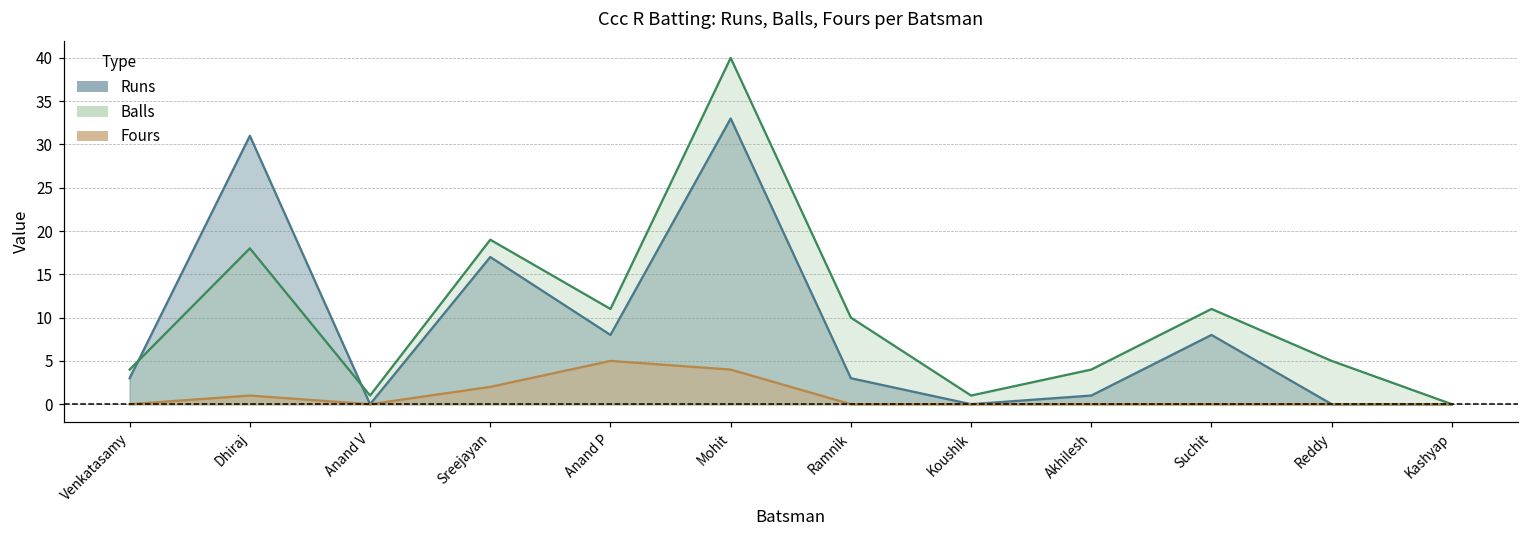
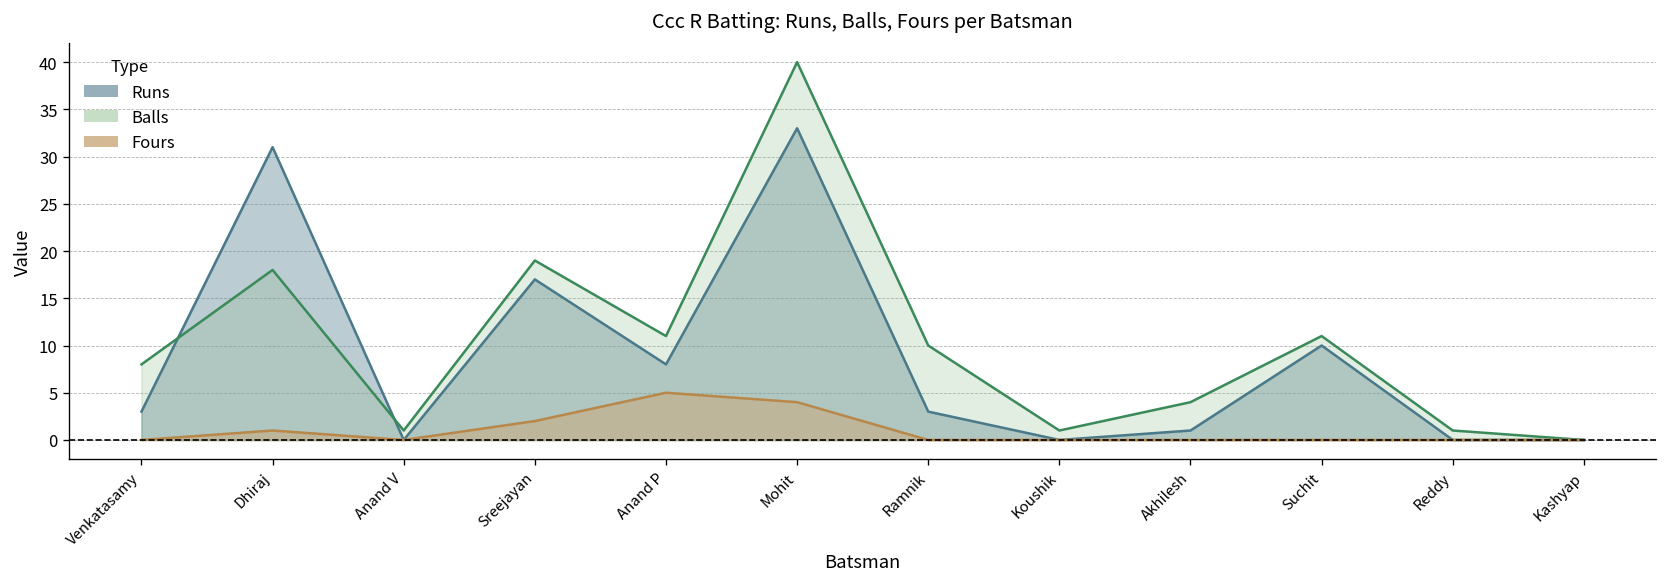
  {
    "Runs": {
      "Venkatasamy": 3,
      "Dhiraj": 31,
      "Sreejayan": 17,
      "Anand P": 8,
      "Mohit": 33,
      "Ramnik": 3,
      "Akhilesh": 1,
-     "Suchit": 8
+     "Suchit": 10
    },
    "Balls": {
-     "Venkatasamy": 4,
+     "Venkatasamy": 8,
      "Dhiraj": 18,
      "Anand V": 1,
      "Sreejayan": 19,
      "Anand P": 11,
      "Mohit": 40,
      "Ramnik": 10,
      "Koushik": 1,
      "Akhilesh": 4,
      "Suchit": 11,
-     "Reddy": 5
+     "Reddy": 1
    },
    "Fours": {
      "Venkatasamy": 0,
      "Dhiraj": 1,
      "Sreejayan": 2,
      "Anand P": 5,
      "Mohit": 4,
      "Ramnik": 0,
      "Akhilesh": 0,
      "Suchit": 0
    }
  }
